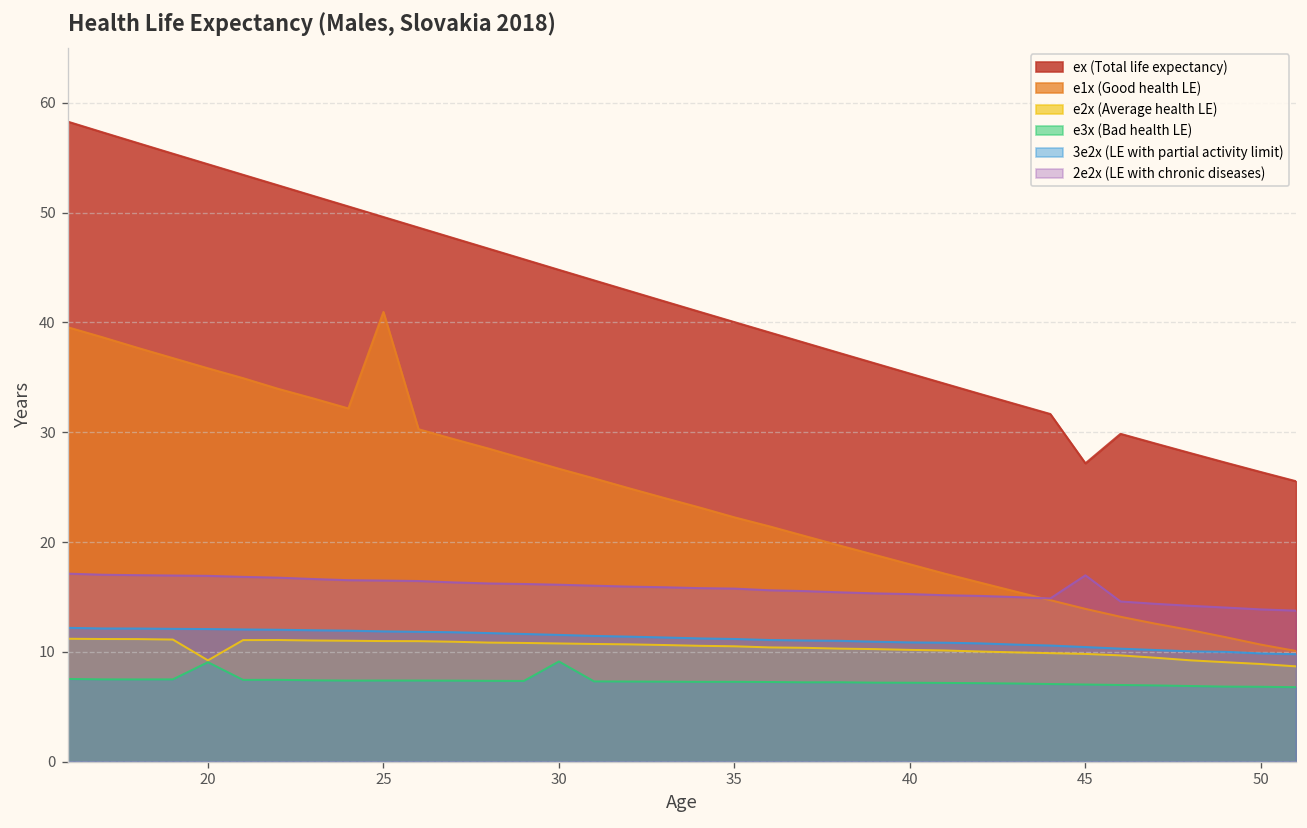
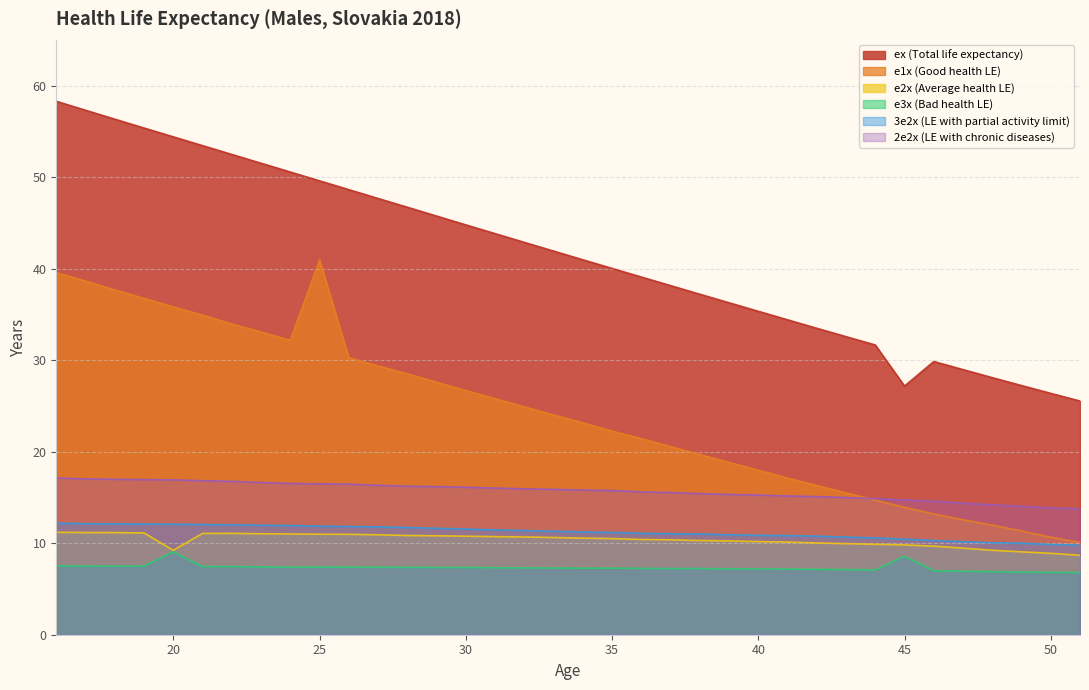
  {
    "ex (Total life expectancy)": {
      "20": 54,
      "25": 50,
      "30": 45,
      "35": 40,
      "40": 35,
      "45": 27,
      "50": 26
    },
    "e1x (Good health LE)": {
      "20": 36,
      "25": 41,
      "30": 27,
      "35": 22,
      "40": 18,
      "45": 14,
      "50": 11
    },
    "e2x (Average health LE)": {
      "25": 11,
      "30": 11,
      "35": 11,
      "40": 10,
      "45": 10,
      "50": 9
    },
    "e3x (Bad health LE)": {
      "25": 7,
-     "30": 9,
+     "30": 7,
      "35": 7,
      "40": 7,
-     "45": 7,
+     "45": 9,
      "50": 7
    },
    "3e2x (LE with partial activity limit)": {
      "20": 12,
      "25": 12,
      "30": 12,
      "35": 11,
      "40": 11,
      "45": 10,
      "50": 10
    },
    "2e2x (LE with chronic diseases)": {
      "20": 17,
      "25": 16,
      "30": 16,
      "35": 16,
      "40": 15,
-     "45": 17,
+     "45": 15,
      "50": 14
    }
  }
